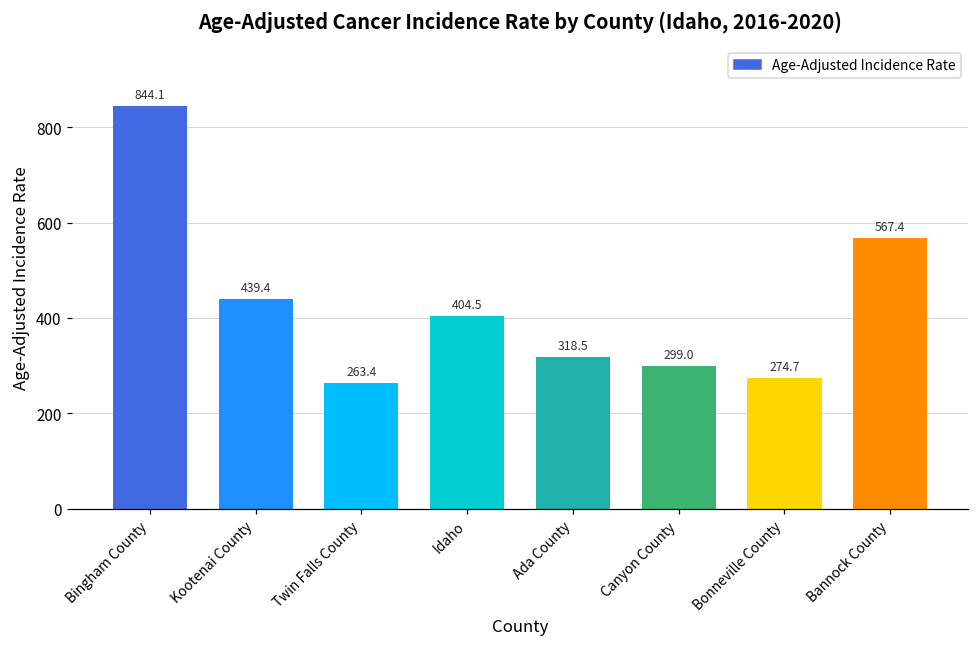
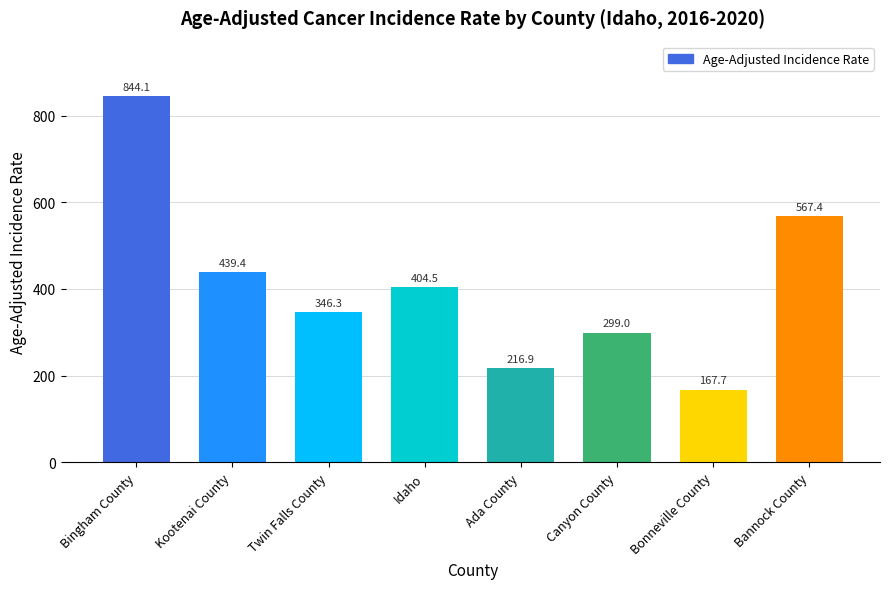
  {
    "Bingham County": 844.1,
    "Kootenai County": 439.4,
-   "Twin Falls County": 263.4,
+   "Twin Falls County": 346.3,
    "Idaho": 404.5,
-   "Ada County": 318.5,
+   "Ada County": 216.9,
    "Canyon County": 299.0,
-   "Bonneville County": 274.7,
+   "Bonneville County": 167.7,
    "Bannock County": 567.4
  }
